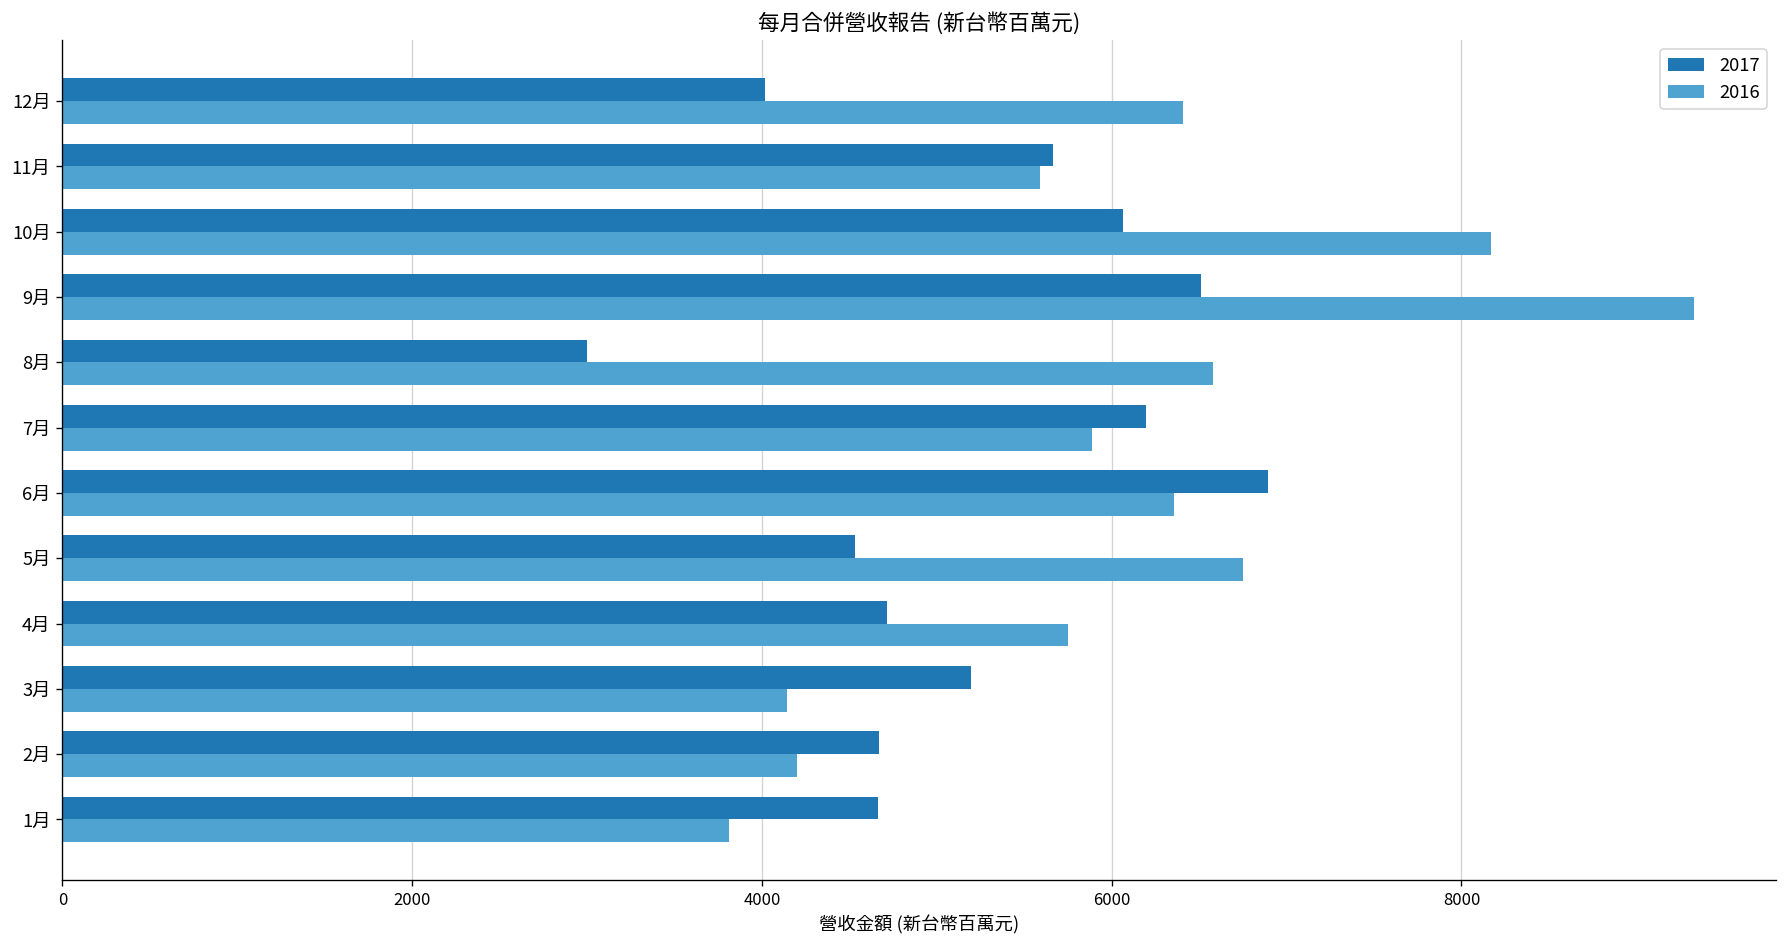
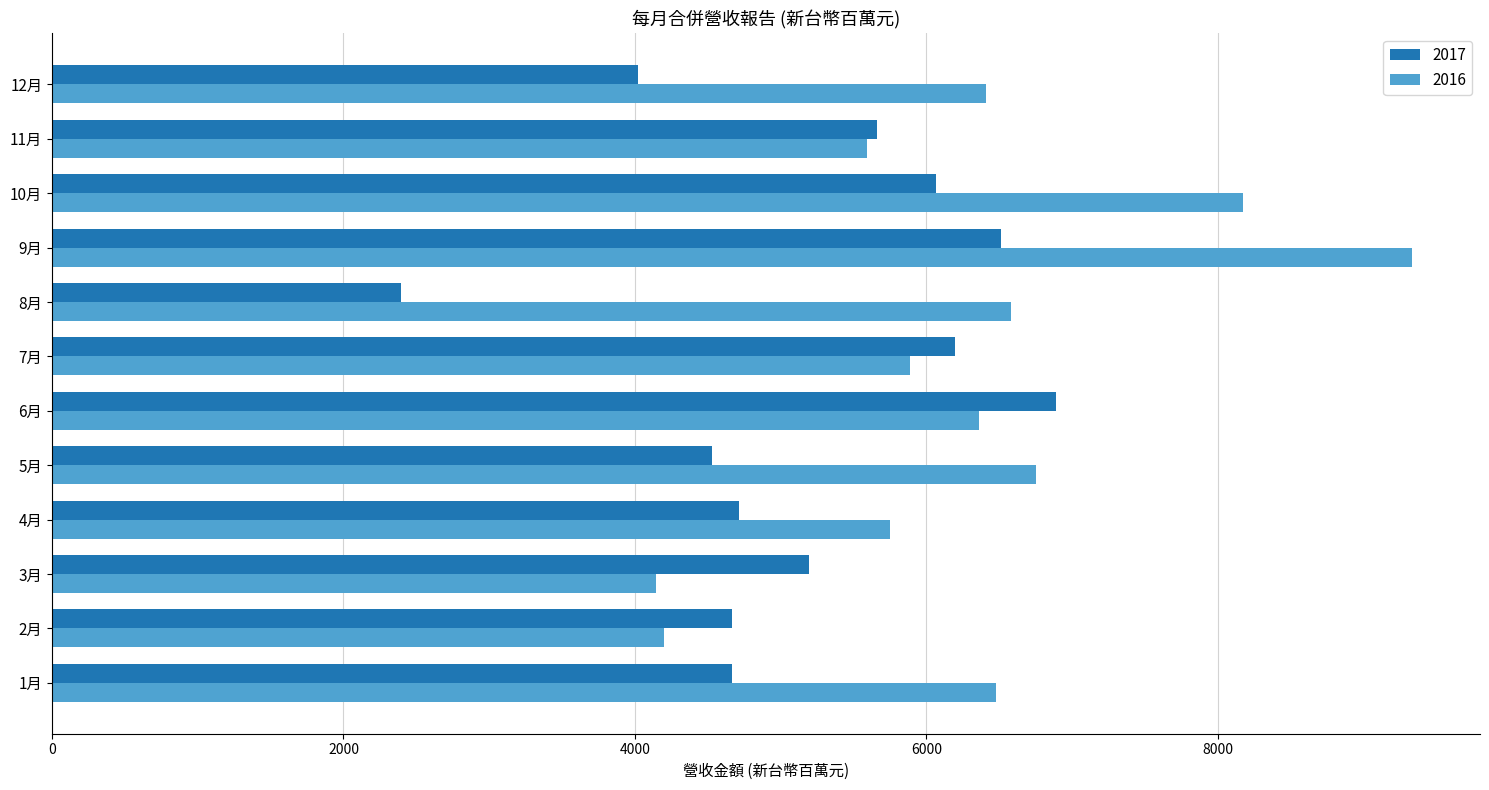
  {
    "2017": {
      "12月": 4020,
      "11月": 5660,
      "10月": 6060,
      "9月": 6510,
-     "8月": 3000,
+     "8月": 2400,
      "7月": 6190,
      "6月": 6890,
      "5月": 4530,
      "4月": 4710,
      "3月": 5200,
      "2月": 4670,
      "1月": 4660
    },
    "2016": {
      "12月": 6410,
      "11月": 5590,
      "10月": 8170,
      "9月": 9330,
      "8月": 6580,
      "7月": 5890,
      "6月": 6360,
      "5月": 6750,
      "4月": 5750,
      "3月": 4140,
      "2月": 4200,
-     "1月": 3810
+     "1月": 6480
    }
  }
